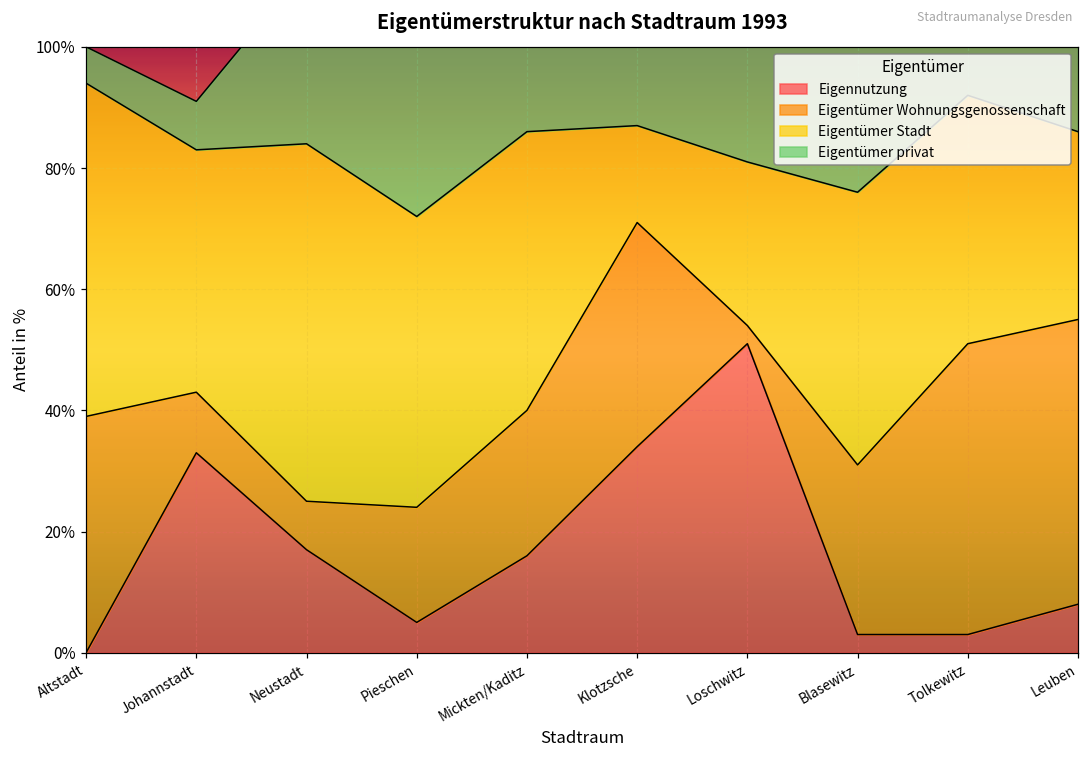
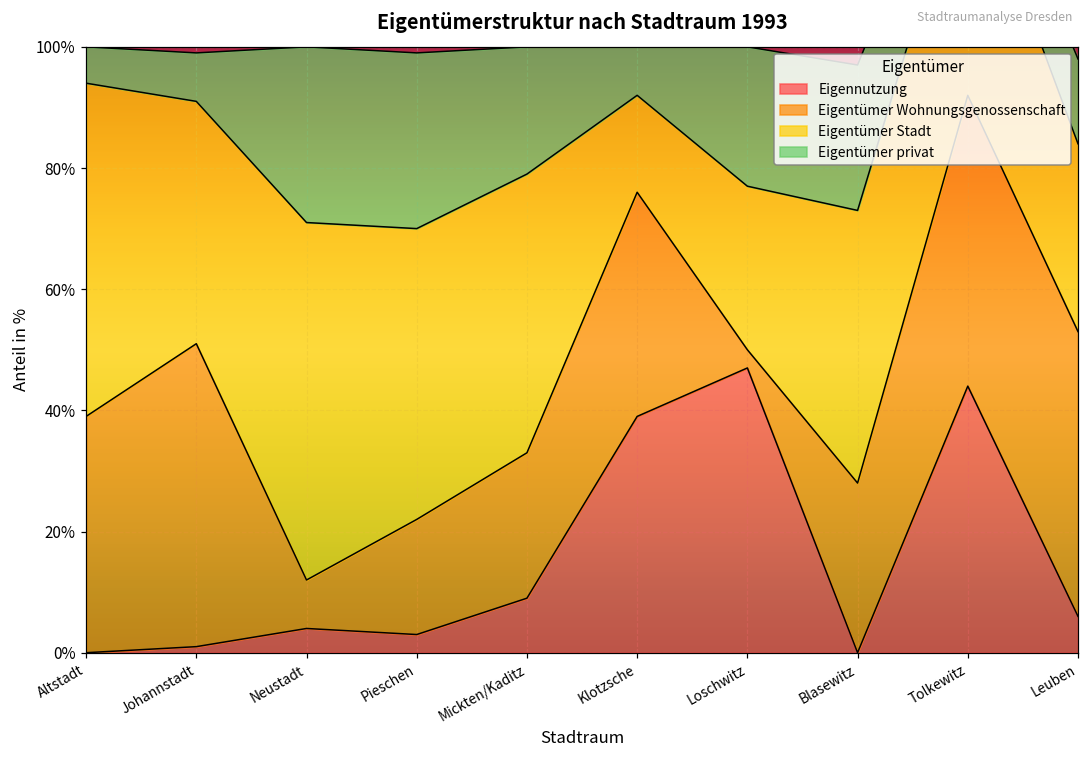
  {
    "Eigennutzung": {
      "Altstadt": "0%",
-     "Johannstadt": "33%",
-     "Neustadt": "17%",
-     "Pieschen": "5%",
-     "Mickten/Kaditz": "16%",
-     "Klotzsche": "34%",
-     "Loschwitz": "51%",
-     "Blasewitz": "3%",
-     "Tolkewitz": "3%",
-     "Leuben": "8%"
+     "Johannstadt": "1%",
+     "Neustadt": "4%",
+     "Pieschen": "3%",
+     "Mickten/Kaditz": "9%",
+     "Klotzsche": "39%",
+     "Loschwitz": "47%",
+     "Blasewitz": "0%",
+     "Tolkewitz": "44%",
+     "Leuben": "6%"
    },
    "Eigentümer Wohnungsgenossenschaft": {
      "Altstadt": "39%",
-     "Johannstadt": "10%",
+     "Johannstadt": "50%",
      "Neustadt": "8%",
      "Pieschen": "19%",
      "Mickten/Kaditz": "24%",
      "Klotzsche": "37%",
      "Loschwitz": "3%",
      "Blasewitz": "28%",
      "Leuben": "47%"
    },
    "Eigentümer Stadt": {
      "Altstadt": "55%",
      "Johannstadt": "40%",
      "Neustadt": "59%",
      "Pieschen": "48%",
      "Mickten/Kaditz": "46%",
      "Klotzsche": "16%",
      "Loschwitz": "27%",
      "Blasewitz": "45%",
      "Leuben": "31%"
    },
    "Eigentümer privat": {
      "Altstadt": "6%",
      "Johannstadt": "8%",
      "Leuben": "14%"
    }
  }
